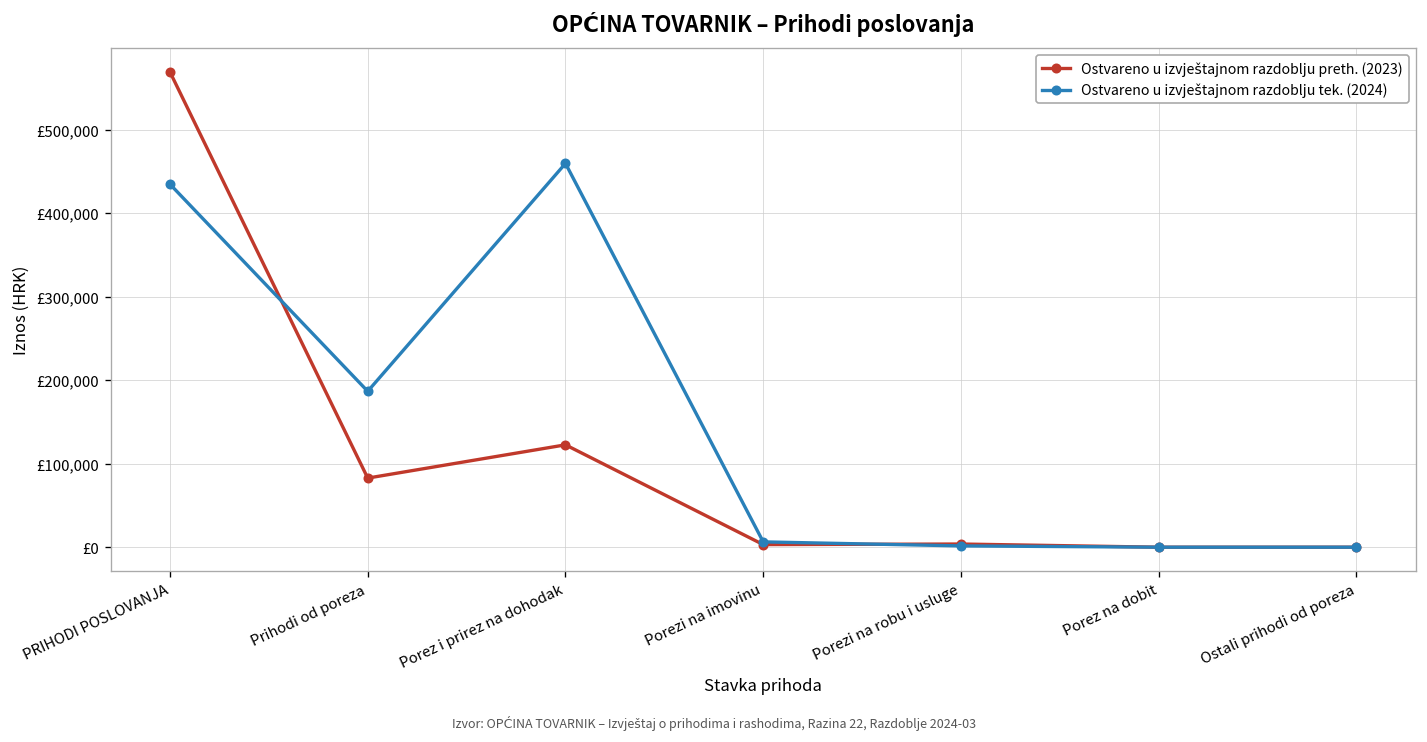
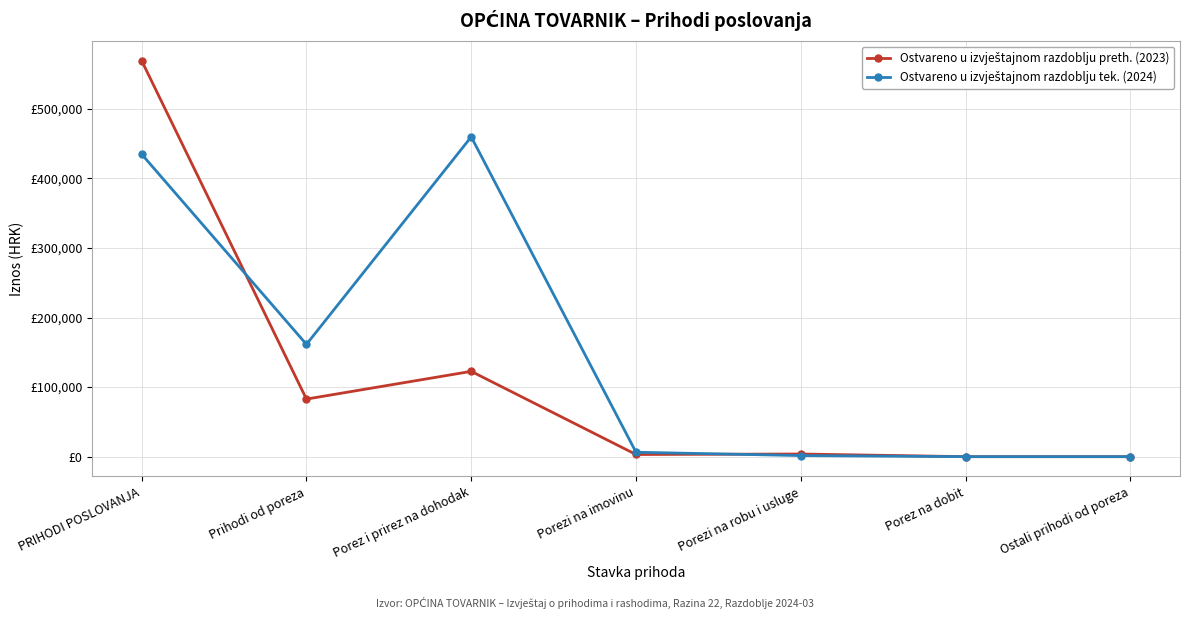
  {
    "Ostvareno u izvještajnom razdoblju preth. (2023)": {
      "PRIHODI POSLOVANJA": "£570,000",
      "Prihodi od poreza": "£80,000",
      "Porez i prirez na dohodak": "£120,000"
    },
    "Ostvareno u izvještajnom razdoblju tek. (2024)": {
      "PRIHODI POSLOVANJA": "£430,000",
-     "Prihodi od poreza": "£190,000",
+     "Prihodi od poreza": "£160,000",
      "Porez i prirez na dohodak": "£460,000"
    }
  }
